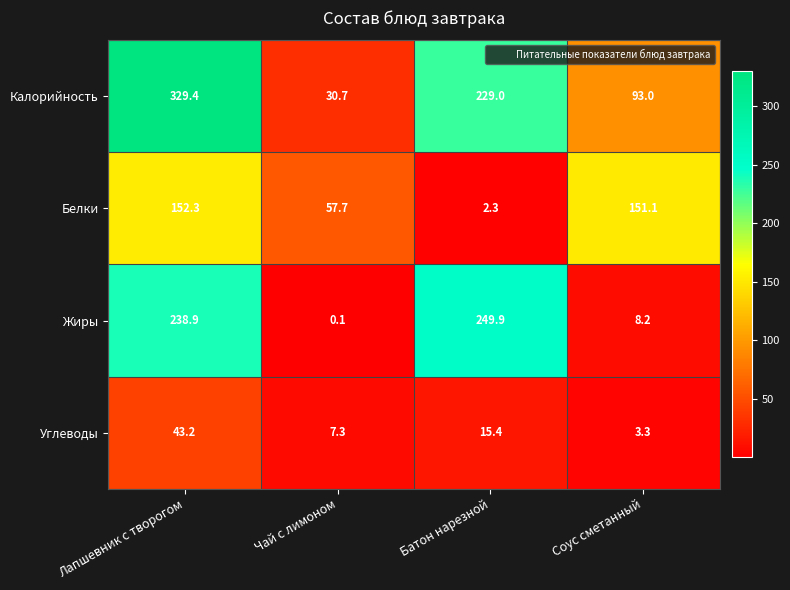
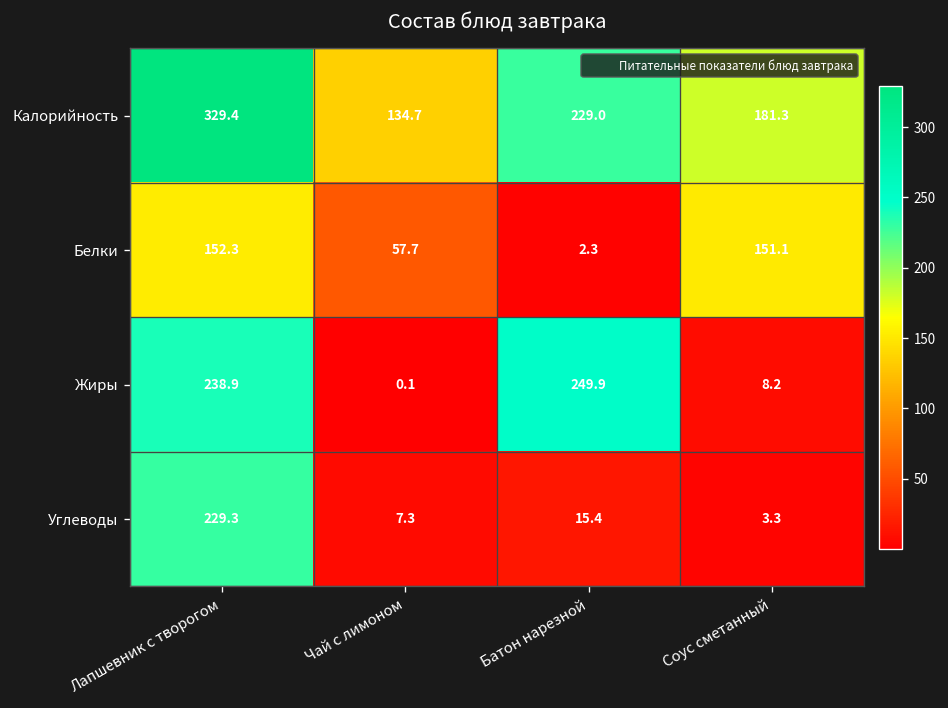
  {
    "Калорийность": {
      "Лапшевник с творогом": 329.4,
-     "Чай с лимоном": 30.7,
+     "Чай с лимоном": 134.7,
      "Батон нарезной": 229.0,
-     "Соус сметанный": 93.0
+     "Соус сметанный": 181.3
    },
    "Белки": {
      "Лапшевник с творогом": 152.3,
      "Чай с лимоном": 57.7,
      "Батон нарезной": 2.3,
      "Соус сметанный": 151.1
    },
    "Жиры": {
      "Лапшевник с творогом": 238.9,
      "Чай с лимоном": 0.1,
      "Батон нарезной": 249.9,
      "Соус сметанный": 8.2
    },
    "Углеводы": {
-     "Лапшевник с творогом": 43.2,
+     "Лапшевник с творогом": 229.3,
      "Чай с лимоном": 7.3,
      "Батон нарезной": 15.4,
      "Соус сметанный": 3.3
    }
  }
